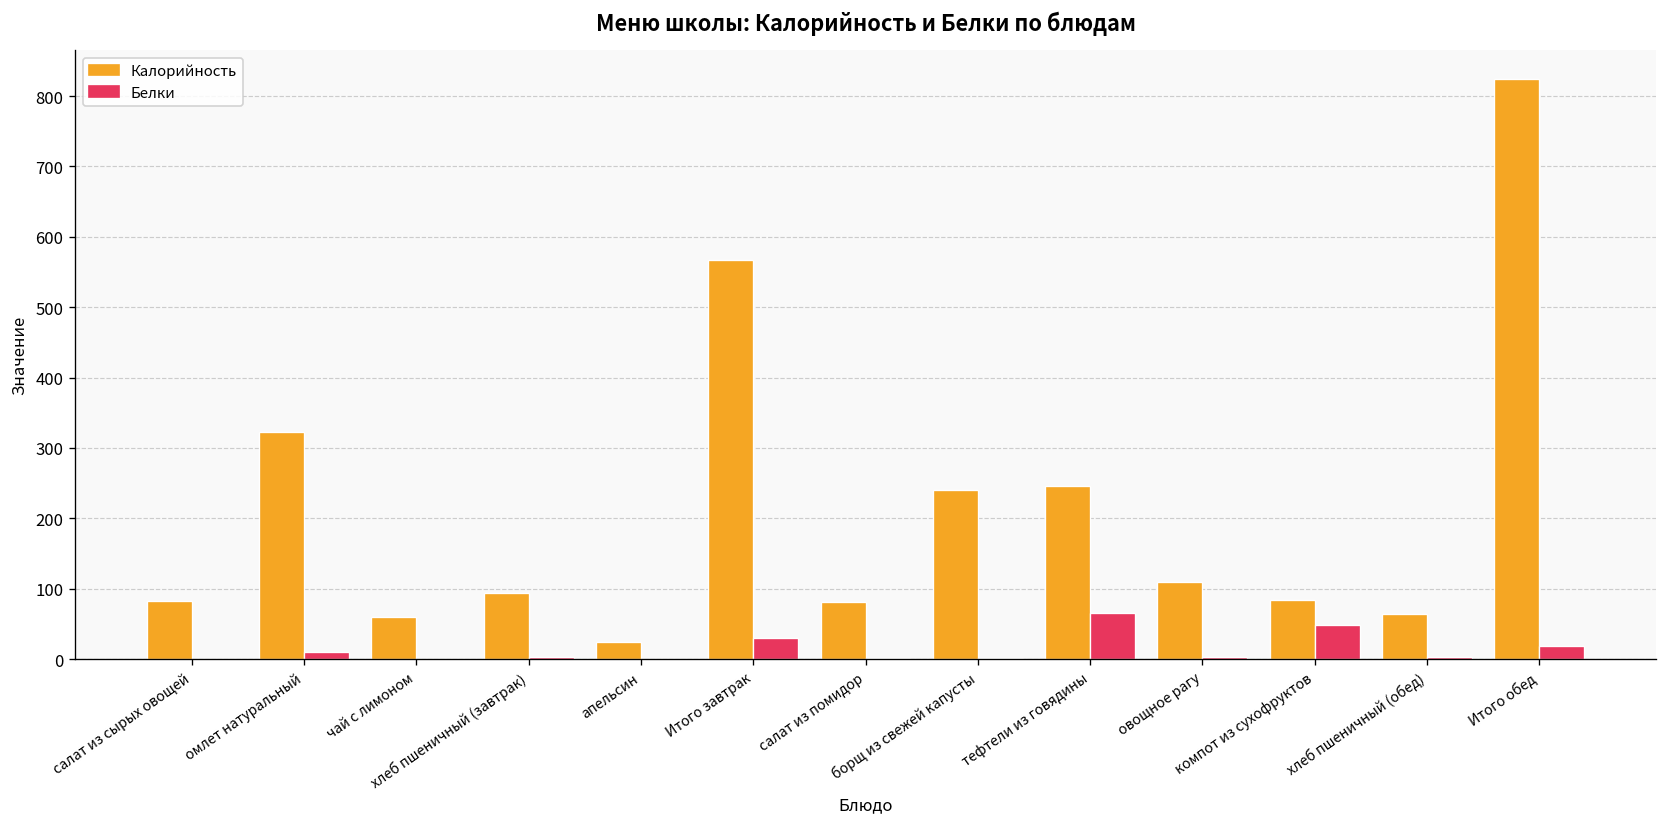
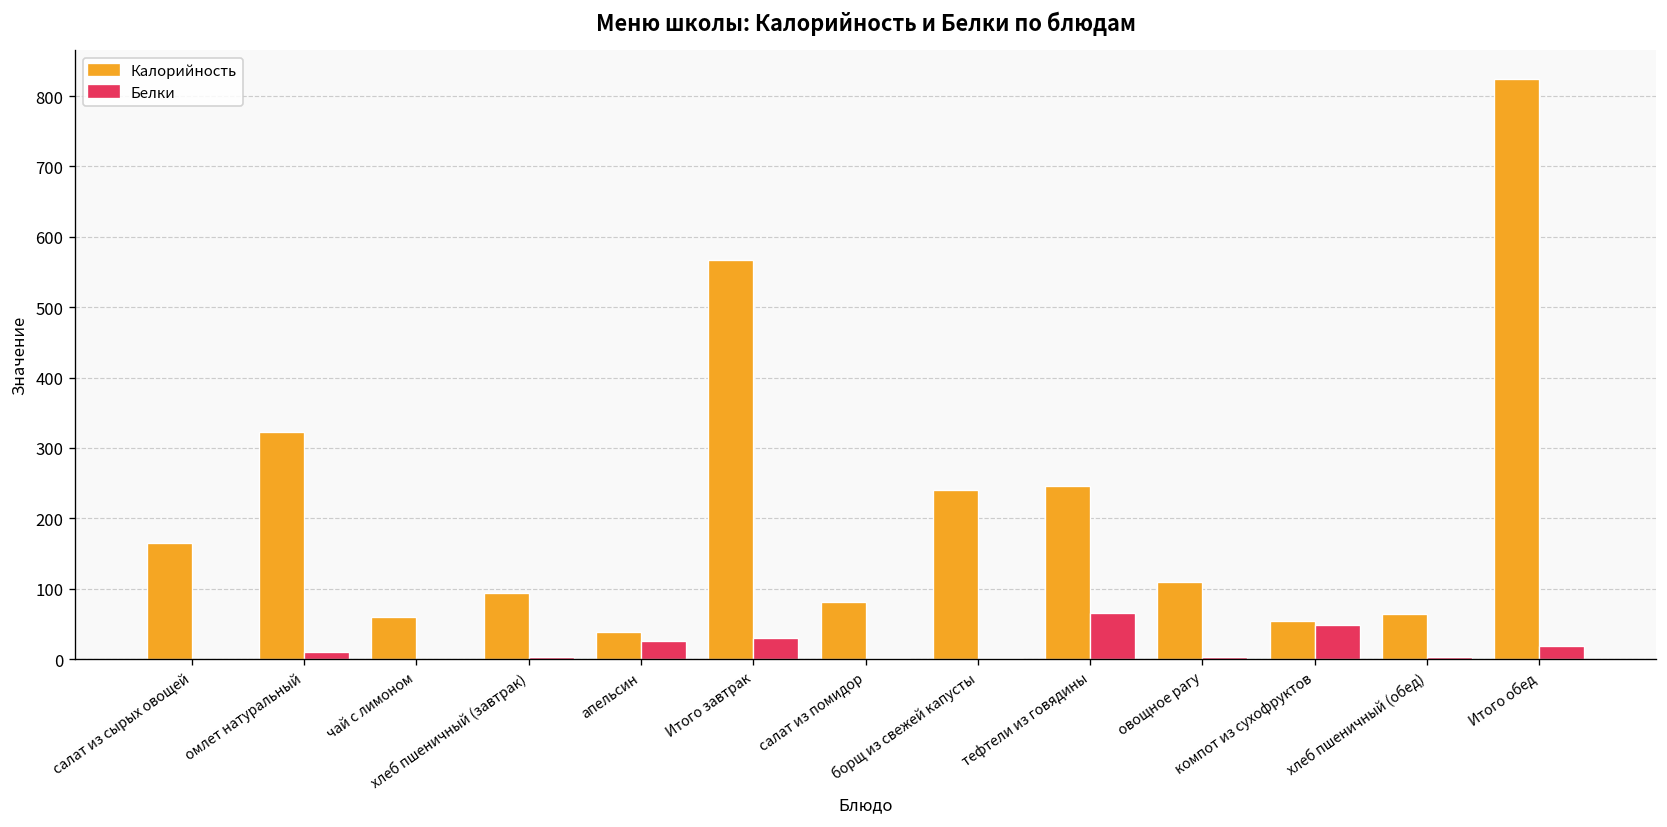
  {
    "Калорийность": {
-     "салат из сырых овощей": 80,
+     "салат из сырых овощей": 170,
      "омлет натуральный": 320,
      "чай с лимоном": 60,
      "хлеб пшеничный (завтрак)": 90,
-     "апельсин": 20,
+     "апельсин": 40,
      "Итого завтрак": 570,
      "салат из помидор": 80,
      "борщ из свежей капусты": 240,
      "тефтели из говядины": 250,
      "овощное рагу": 110,
-     "компот из сухофруктов": 80,
+     "компот из сухофруктов": 50,
      "хлеб пшеничный (обед)": 60,
      "Итого обед": 820
    },
    "Белки": {
      "омлет натуральный": 10,
-     "апельсин": 0,
+     "апельсин": 30,
      "Итого завтрак": 30,
      "тефтели из говядины": 70,
      "компот из сухофруктов": 50,
      "Итого обед": 20
    }
  }
